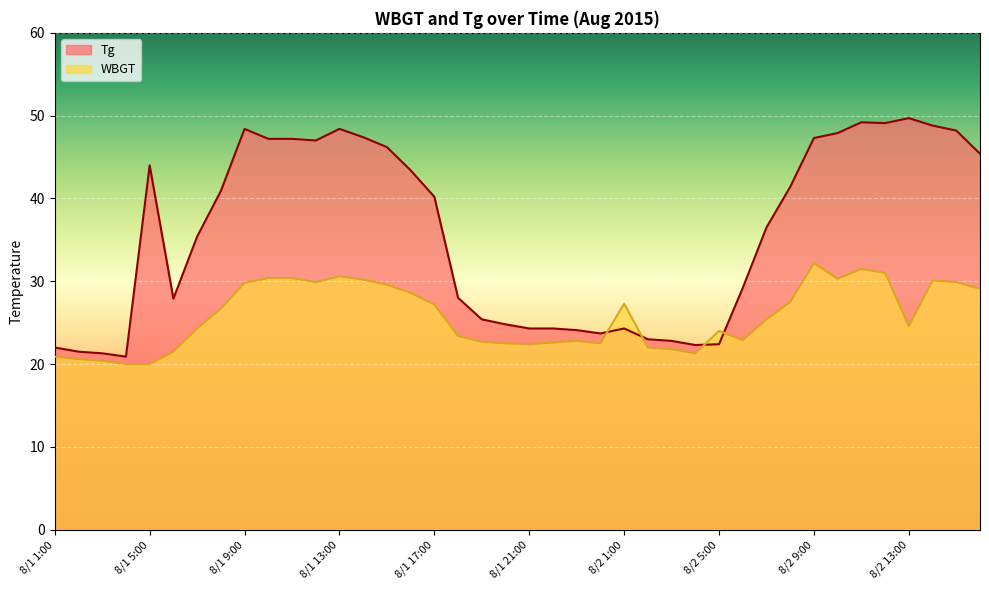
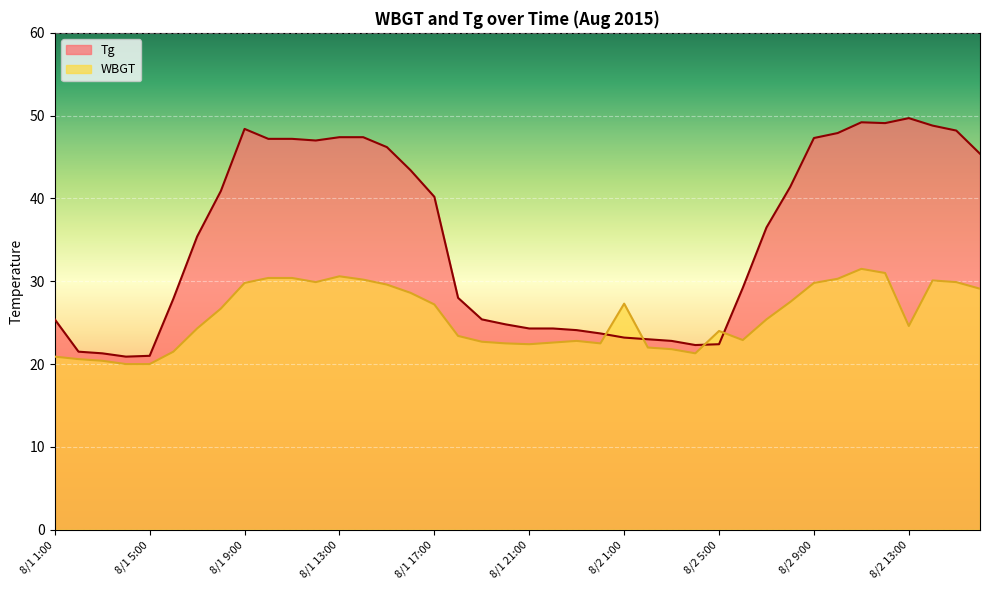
  {
    "Tg": {
-     "8/1 1:00": 22,
-     "8/1 5:00": 44,
+     "8/1 1:00": 25,
+     "8/1 5:00": 21,
      "8/1 9:00": 48,
-     "8/1 13:00": 48,
+     "8/1 13:00": 47,
      "8/1 17:00": 40,
      "8/1 21:00": 24,
-     "8/2 1:00": 24,
+     "8/2 1:00": 23,
      "8/2 5:00": 22,
      "8/2 9:00": 47,
      "8/2 13:00": 50
    },
    "WBGT": {
      "8/1 1:00": 21,
      "8/1 5:00": 20,
      "8/1 9:00": 30,
      "8/1 13:00": 31,
      "8/1 17:00": 27,
      "8/1 21:00": 22,
      "8/2 1:00": 27,
      "8/2 5:00": 24,
-     "8/2 9:00": 32,
+     "8/2 9:00": 30,
      "8/2 13:00": 25
    }
  }
